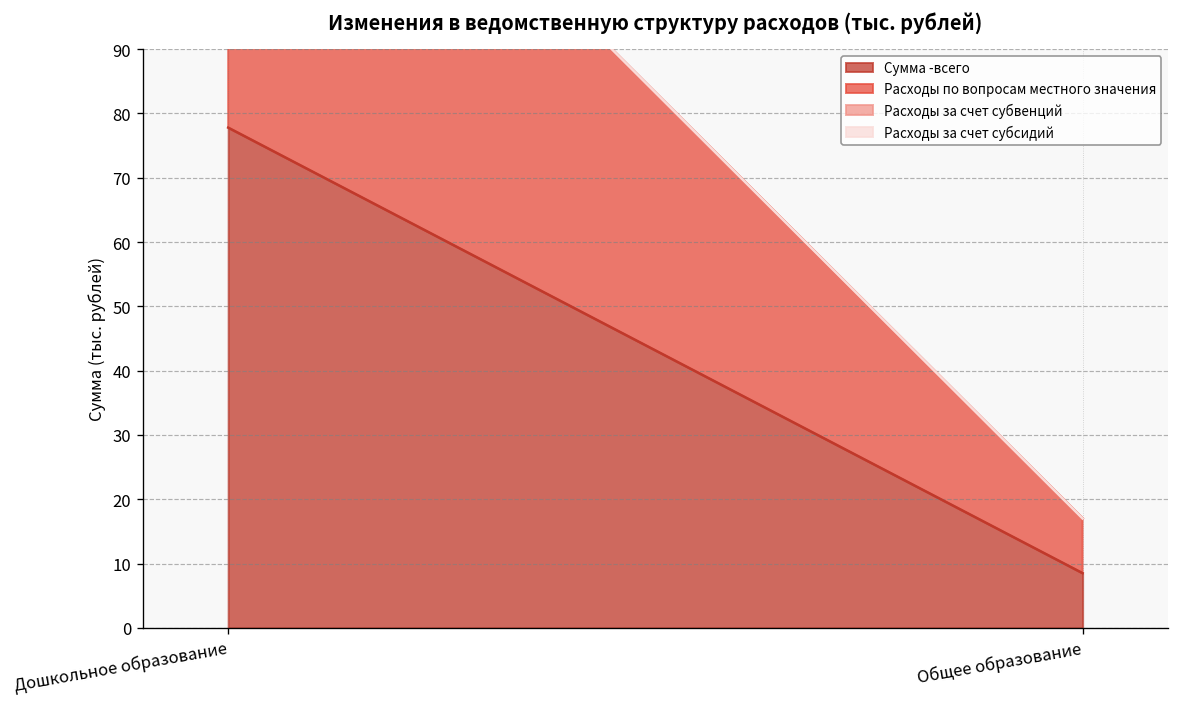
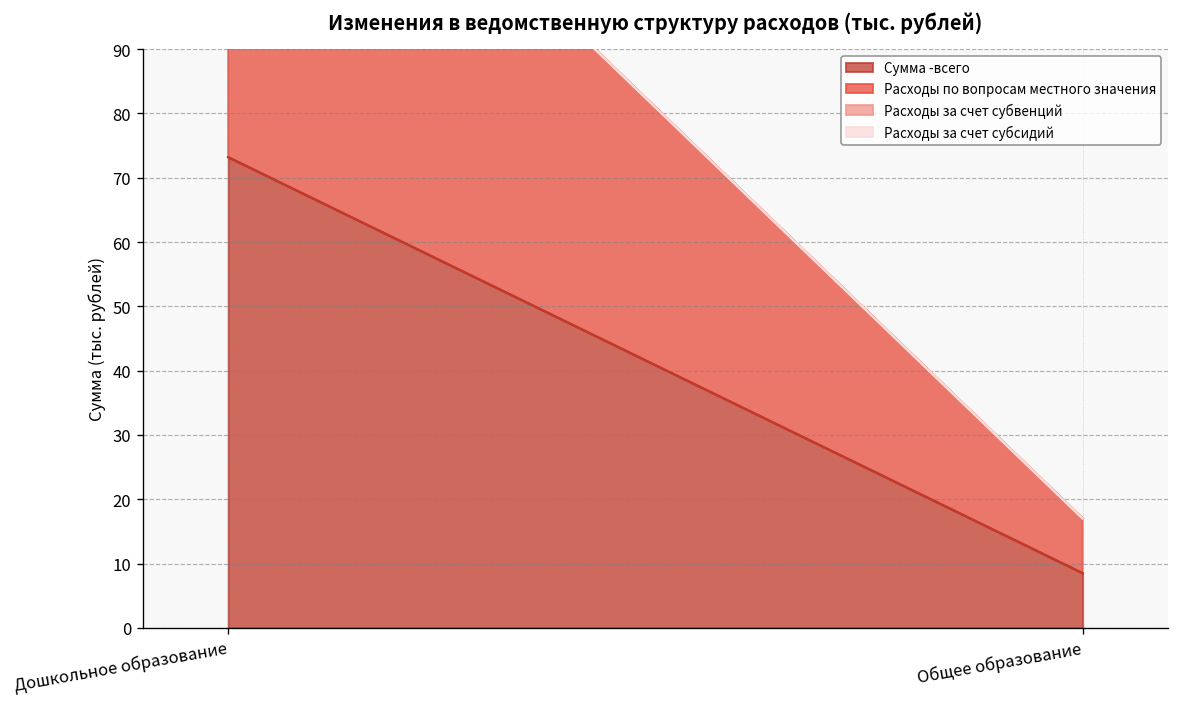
  {
    "Сумма -всего": {
-     "Дошкольное образование": 78,
+     "Дошкольное образование": 73,
      "Общее образование": 9
    }
  }
